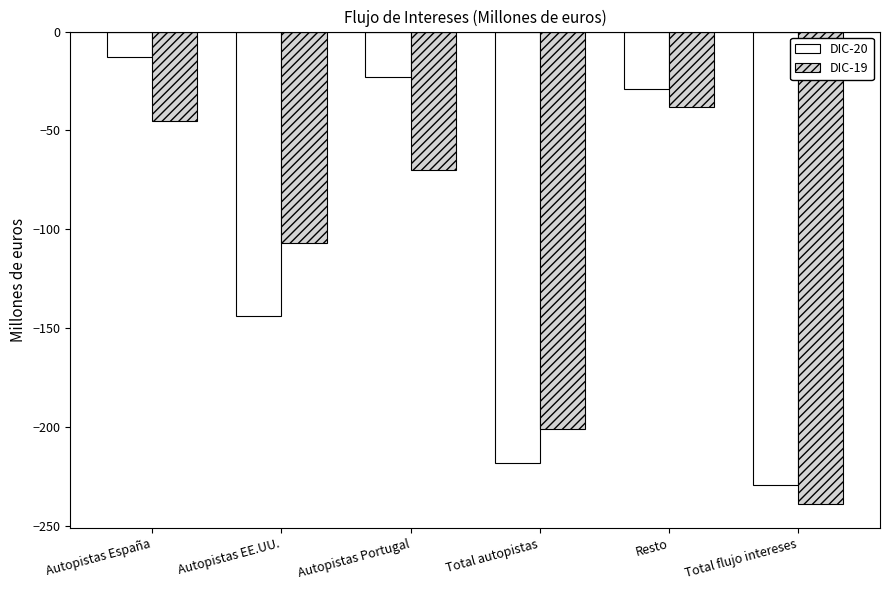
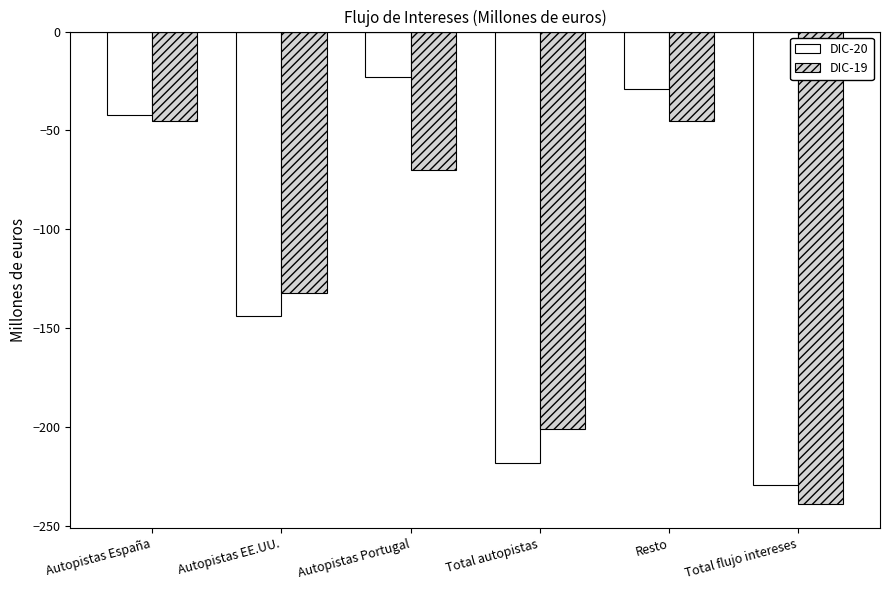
  {
    "DIC-20": {
-     "Autopistas España": -13,
+     "Autopistas España": -42,
      "Autopistas EE.UU.": -144,
      "Autopistas Portugal": -23,
      "Total autopistas": -218,
      "Resto": -29,
      "Total flujo intereses": -229
    },
    "DIC-19": {
      "Autopistas España": -45,
-     "Autopistas EE.UU.": -107,
+     "Autopistas EE.UU.": -132,
      "Autopistas Portugal": -70,
      "Total autopistas": -201,
-     "Resto": -38,
+     "Resto": -45,
      "Total flujo intereses": -239
    }
  }
